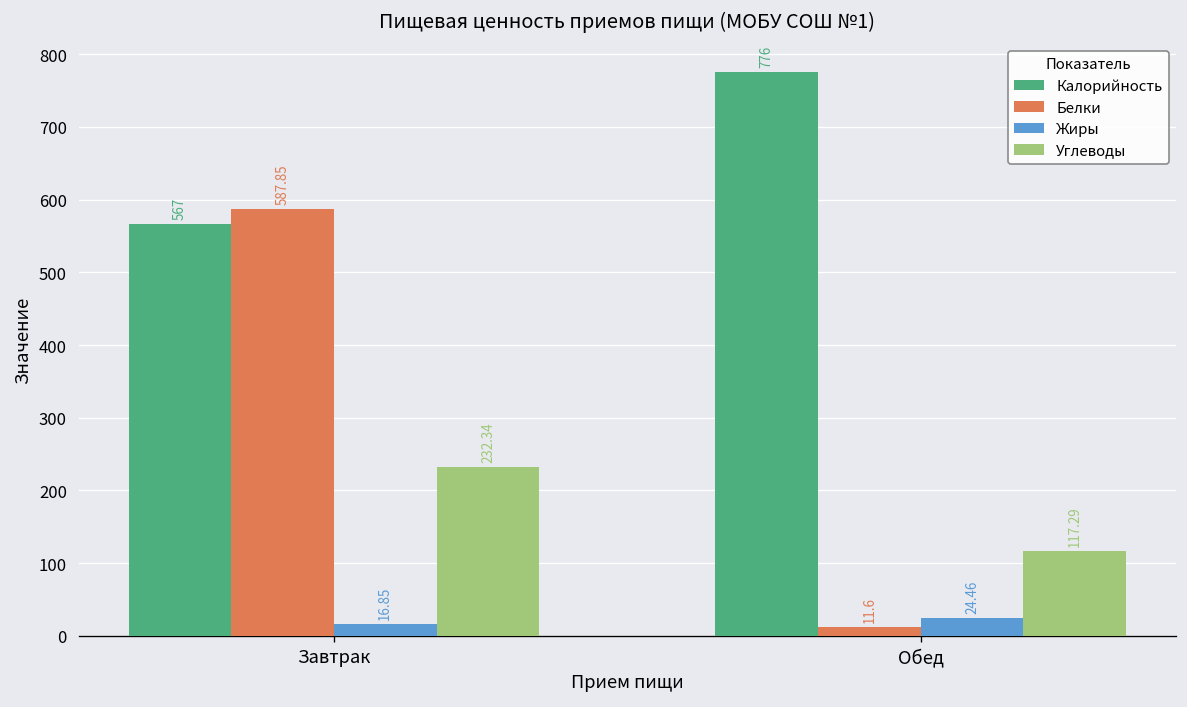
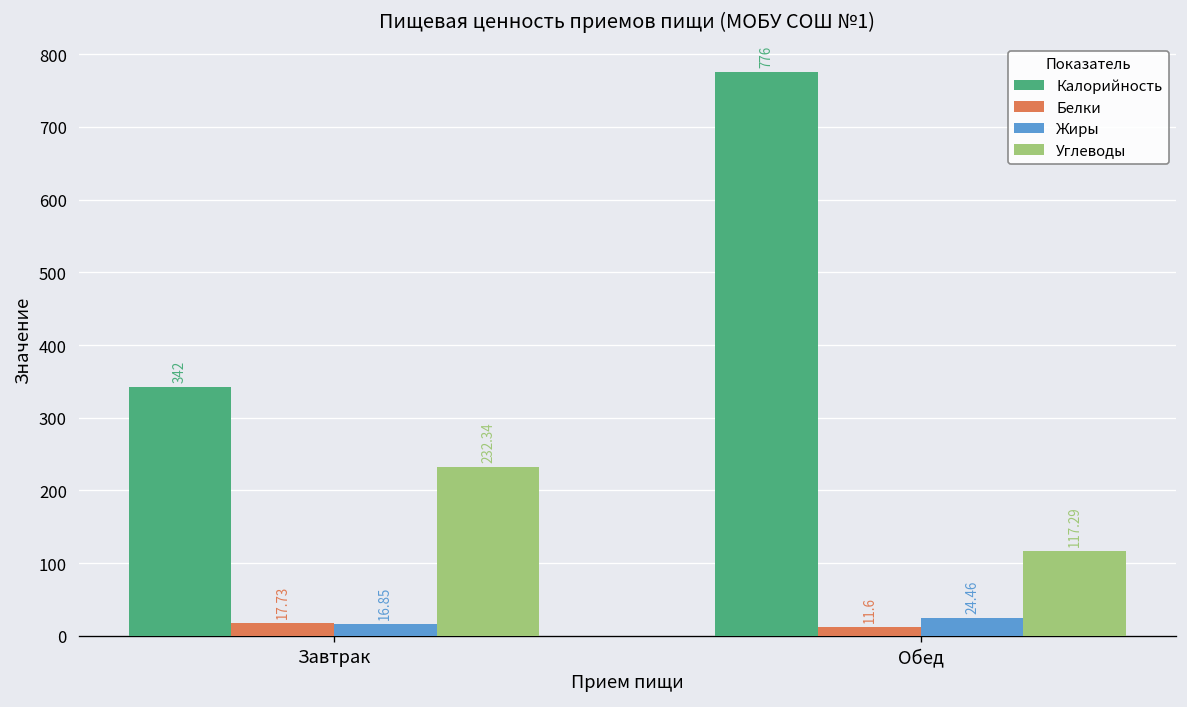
  {
    "Калорийность": {
-     "Завтрак": 567,
+     "Завтрак": 342,
      "Обед": 776
    },
    "Белки": {
-     "Завтрак": 587.85,
+     "Завтрак": 17.73,
      "Обед": 11.6
    },
    "Жиры": {
      "Завтрак": 16.85,
      "Обед": 24.46
    },
    "Углеводы": {
      "Завтрак": 232.34,
      "Обед": 117.29
    }
  }
